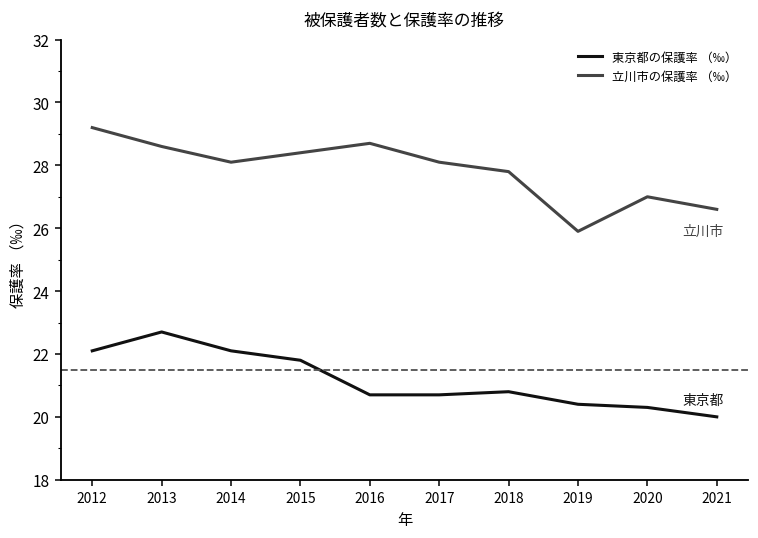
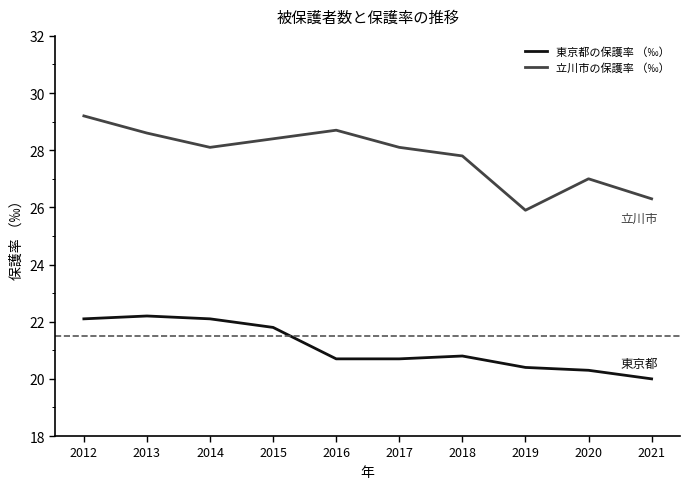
  {
    "東京都の保護率 （‰）": {
      "2012": 22.1,
-     "2013": 22.7,
+     "2013": 22.2,
      "2014": 22.1,
      "2015": 21.8,
      "2016": 20.7,
      "2017": 20.7,
      "2018": 20.8,
      "2019": 20.4,
      "2020": 20.3,
      "2021": 20.0
    },
    "立川市の保護率 （‰）": {
      "2012": 29.2,
      "2013": 28.6,
      "2014": 28.1,
      "2015": 28.4,
      "2016": 28.7,
      "2017": 28.1,
      "2018": 27.8,
      "2019": 25.9,
      "2020": 27.0,
-     "2021": 26.6
+     "2021": 26.3
    }
  }
